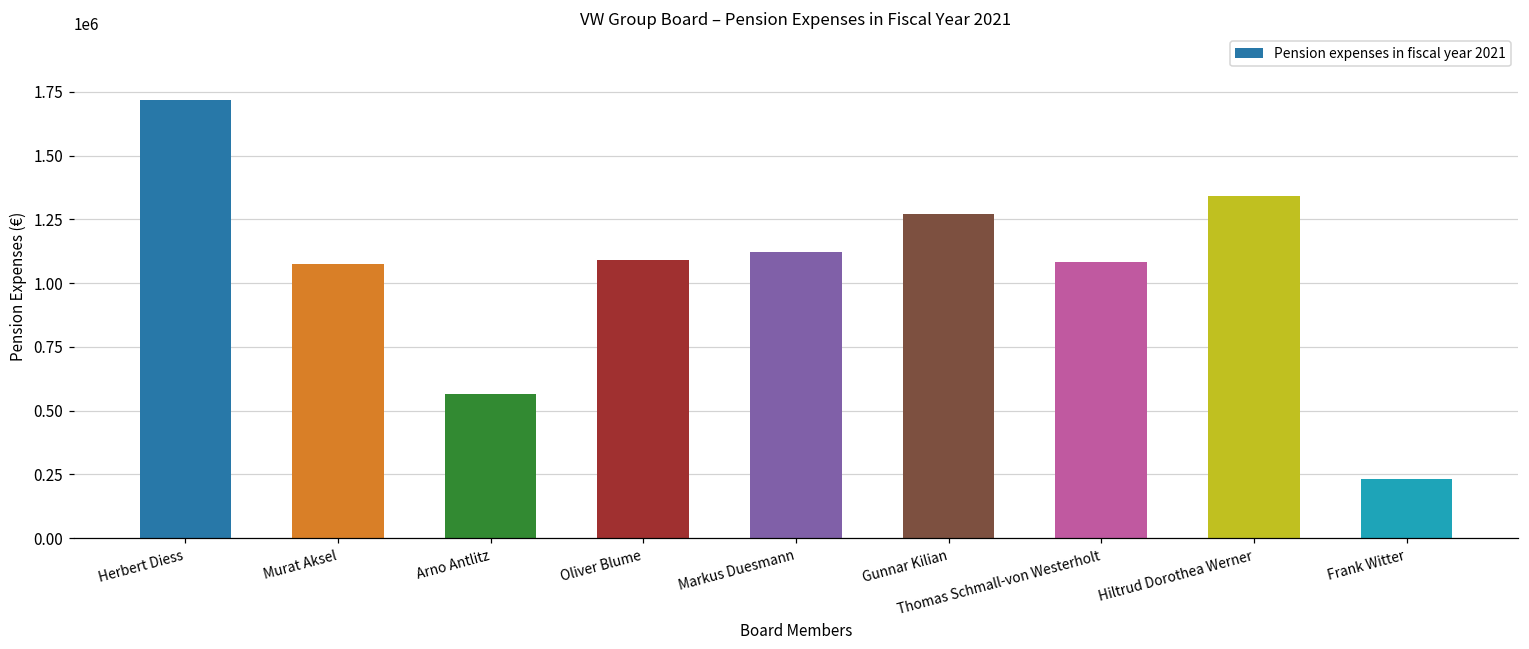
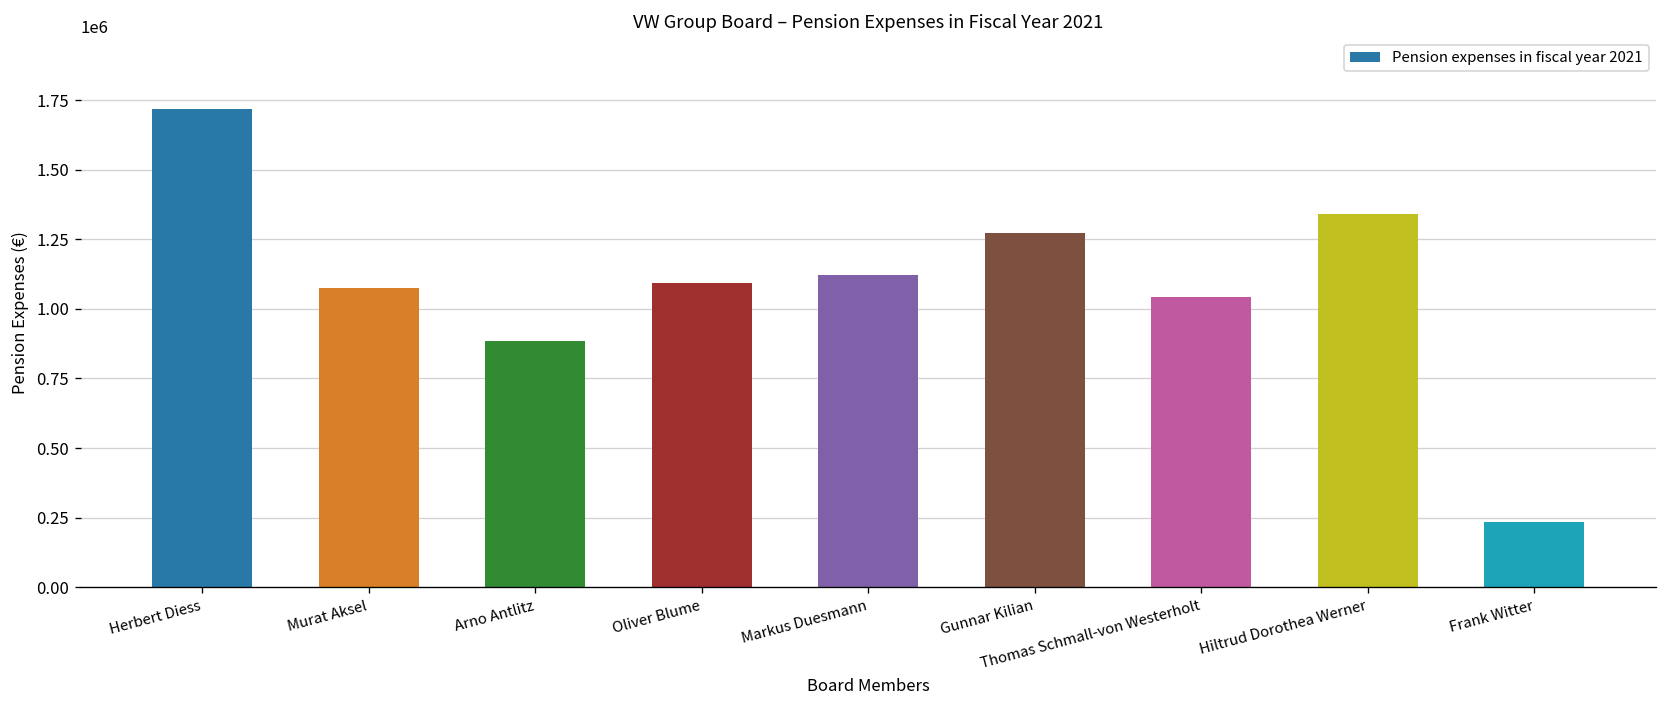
  {
    "Herbert Diess": 1720000,
    "Murat Aksel": 1080000,
-   "Arno Antlitz": 570000,
+   "Arno Antlitz": 880000,
    "Oliver Blume": 1090000,
    "Markus Duesmann": 1120000,
    "Gunnar Kilian": 1270000,
-   "Thomas Schmall-von Westerholt": 1080000,
+   "Thomas Schmall-von Westerholt": 1040000,
    "Hiltrud Dorothea Werner": 1340000,
    "Frank Witter": 230000
  }
